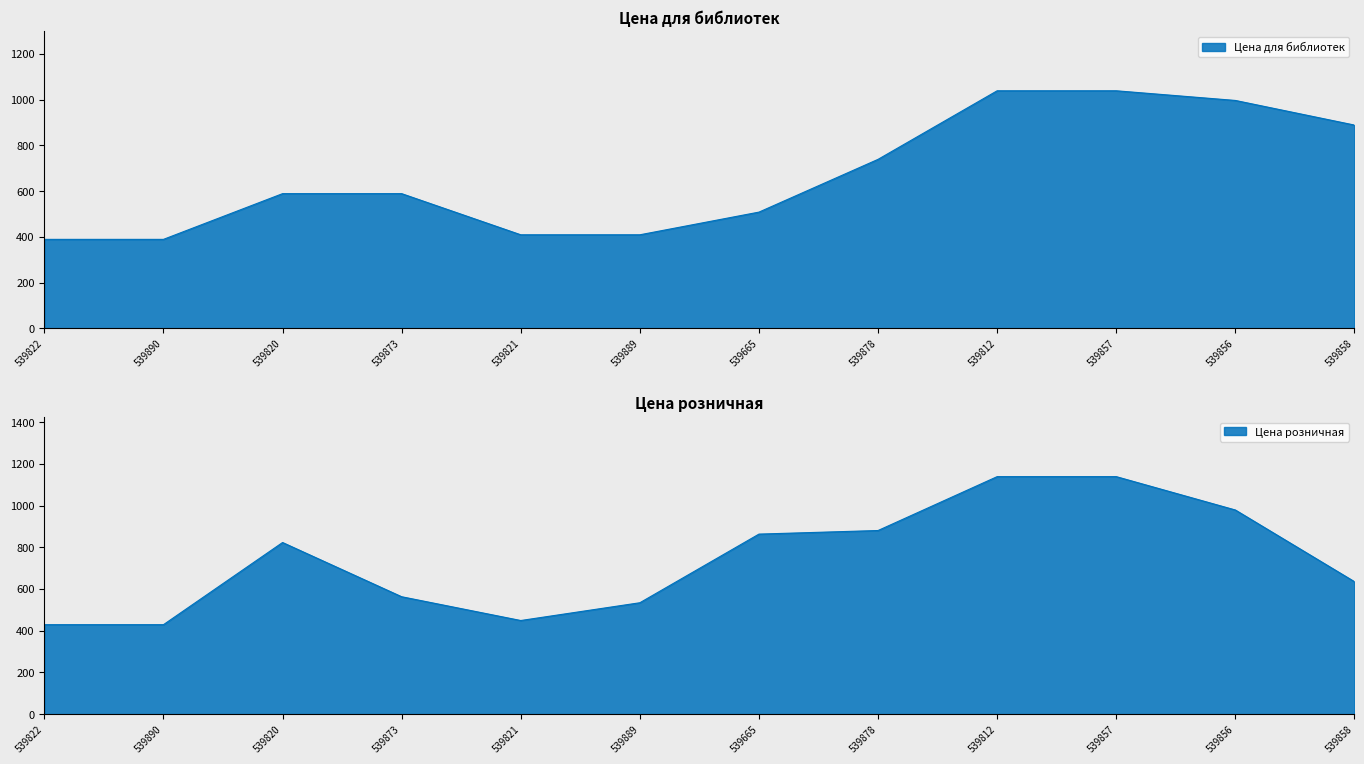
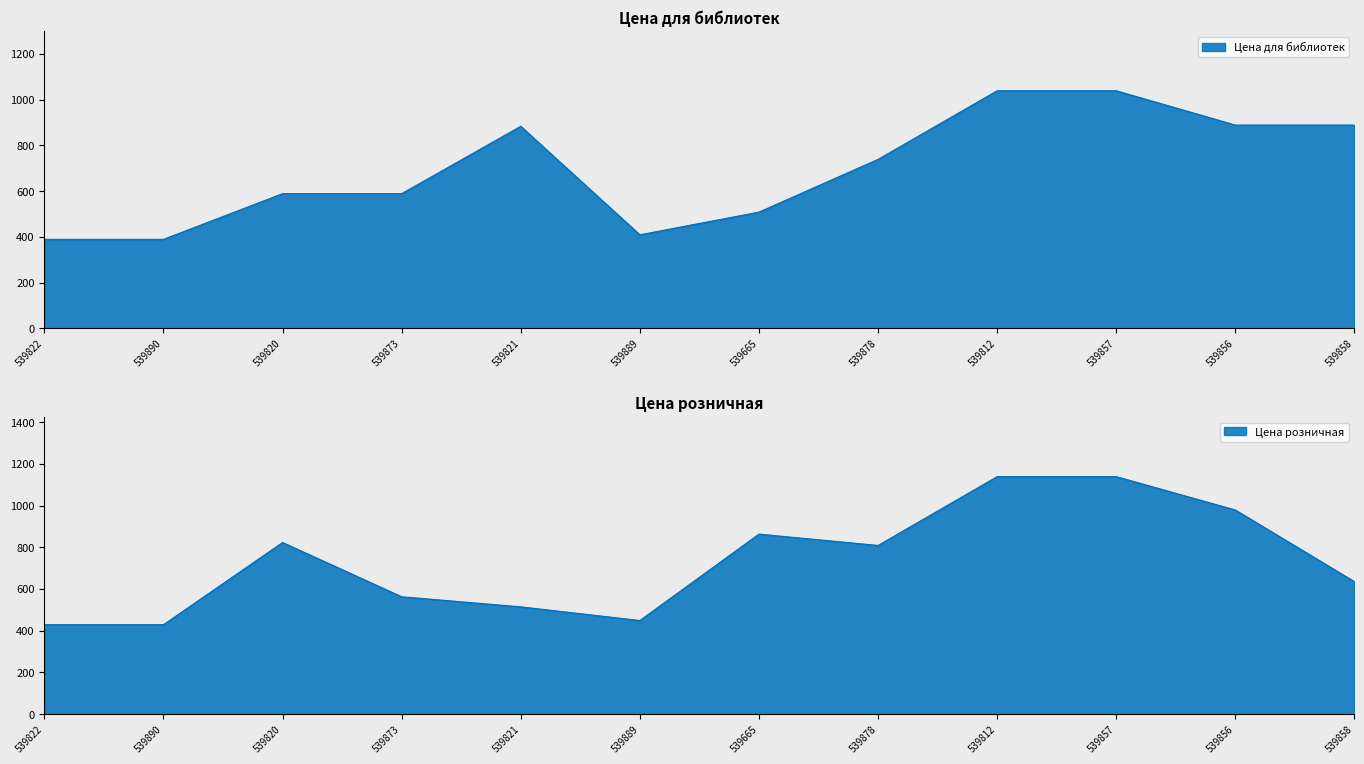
  {
    "Цена для библиотек": {
      "539822": 390,
      "539890": 390,
      "539820": 590,
      "539873": 590,
-     "539821": 410,
+     "539821": 880,
      "539889": 410,
      "539665": 510,
      "539878": 740,
      "539812": 1040,
      "539857": 1040,
-     "539856": 1000,
+     "539856": 890,
      "539858": 890
    },
    "Цена розничная": {
      "539822": 430,
      "539890": 430,
      "539820": 820,
      "539873": 560,
-     "539821": 450,
-     "539889": 530,
+     "539821": 510,
+     "539889": 450,
      "539665": 860,
-     "539878": 880,
+     "539878": 810,
      "539812": 1140,
      "539857": 1140,
      "539856": 980,
      "539858": 640
    }
  }
